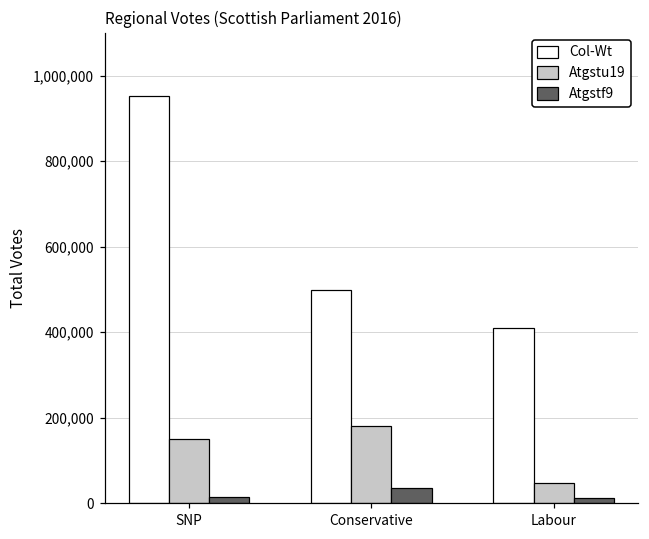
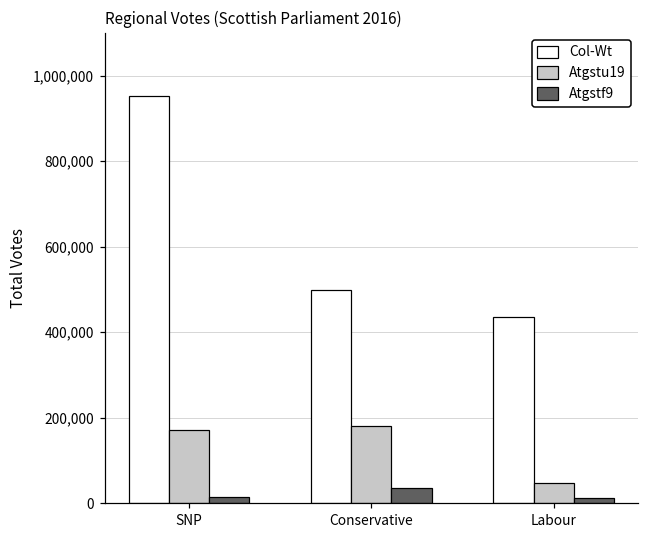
  {
    "Col-Wt": {
      "SNP": "950,000",
      "Conservative": "500,000",
-     "Labour": "410,000"
+     "Labour": "440,000"
    },
    "Atgstu19": {
-     "SNP": "150,000",
+     "SNP": "170,000",
      "Conservative": "180,000",
      "Labour": "50,000"
    },
    "Atgstf9": {
      "SNP": "10,000",
      "Conservative": "40,000",
      "Labour": "10,000"
    }
  }
